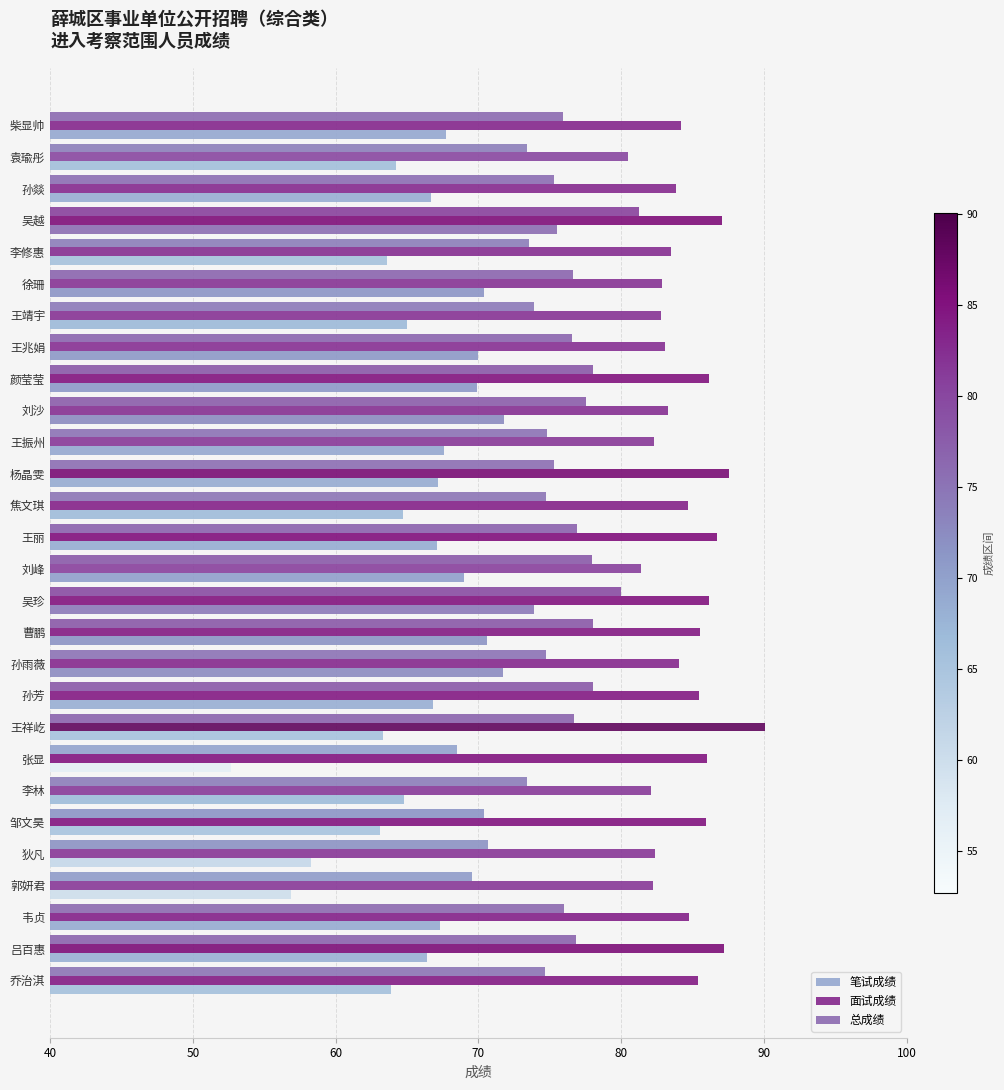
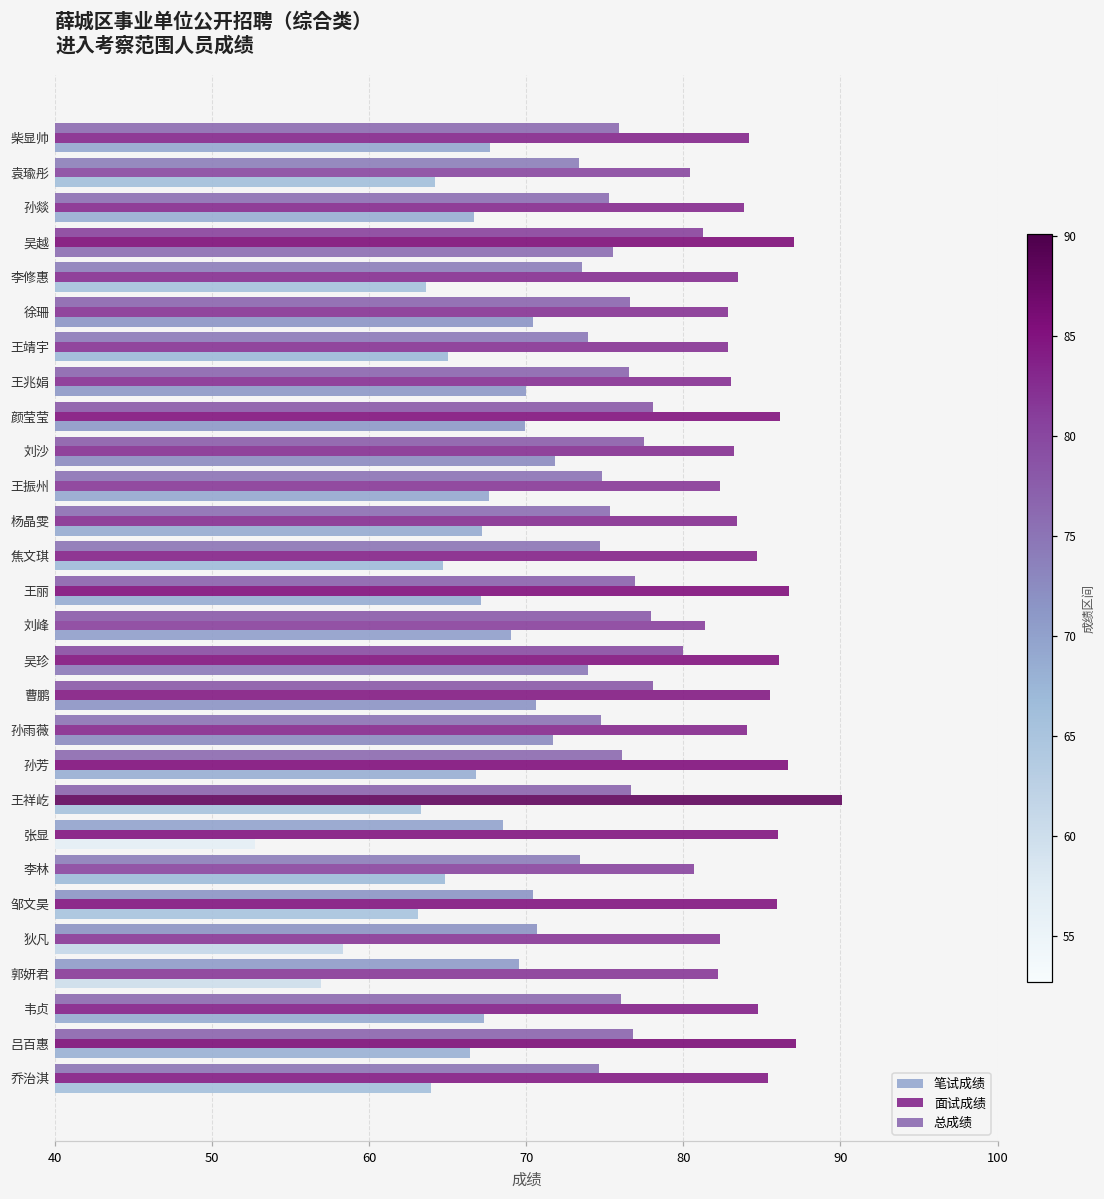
  {
    "笔试成绩": {
      "柴显帅": 67.7,
      "袁瑜彤": 64.2,
      "孙燚": 66.7,
      "吴越": 75.5,
      "李修惠": 63.6,
      "徐珊": 70.4,
      "王靖宇": 65.0,
      "王兆娟": 70.0,
      "颜莹莹": 69.9,
      "刘沙": 71.8,
      "王振州": 67.6,
      "杨晶雯": 67.2,
      "焦文琪": 64.7,
      "王丽": 67.1,
      "刘峰": 69.0,
      "吴珍": 73.9,
      "曹鹏": 70.6,
      "孙雨薇": 71.7,
      "孙芳": 66.8,
      "王祥屹": 63.3,
      "张显": 52.7,
      "李林": 64.8,
      "邹文昊": 63.1,
      "狄凡": 58.3,
      "郭妍君": 56.9,
      "韦贞": 67.3,
      "吕百惠": 66.4,
      "乔治淇": 63.9
    },
    "面试成绩": {
      "柴显帅": 84.2,
      "袁瑜彤": 80.5,
      "孙燚": 83.8,
      "吴越": 87.0,
      "李修惠": 83.5,
      "徐珊": 82.8,
      "王靖宇": 82.8,
      "王兆娟": 83.0,
      "颜莹莹": 86.2,
      "刘沙": 83.2,
      "王振州": 82.3,
-     "杨晶雯": 87.5,
+     "杨晶雯": 83.4,
      "焦文琪": 84.7,
      "王丽": 86.7,
      "刘峰": 81.4,
      "吴珍": 86.1,
      "曹鹏": 85.5,
      "孙雨薇": 84.0,
-     "孙芳": 85.4,
+     "孙芳": 86.7,
      "王祥屹": 90.1,
      "张显": 86.0,
-     "李林": 82.1,
+     "李林": 80.7,
      "邹文昊": 86.0,
      "狄凡": 82.4,
      "郭妍君": 82.2,
      "韦贞": 84.7,
      "吕百惠": 87.2,
      "乔治淇": 85.4
    },
    "总成绩": {
      "柴显帅": 75.9,
      "袁瑜彤": 73.4,
      "孙燚": 75.3,
      "吴越": 81.3,
      "李修惠": 73.6,
      "徐珊": 76.6,
      "王靖宇": 73.9,
      "王兆娟": 76.5,
      "颜莹莹": 78.0,
      "刘沙": 77.5,
      "王振州": 74.8,
      "杨晶雯": 75.3,
      "焦文琪": 74.7,
      "王丽": 76.9,
      "刘峰": 78.0,
      "吴珍": 80.0,
      "曹鹏": 78.0,
      "孙雨薇": 74.8,
-     "孙芳": 78.0,
+     "孙芳": 76.1,
      "王祥屹": 76.7,
      "张显": 68.5,
      "李林": 73.4,
      "邹文昊": 70.4,
      "狄凡": 70.7,
      "郭妍君": 69.6,
      "韦贞": 76.0,
      "吕百惠": 76.8,
      "乔治淇": 74.7
    }
  }
